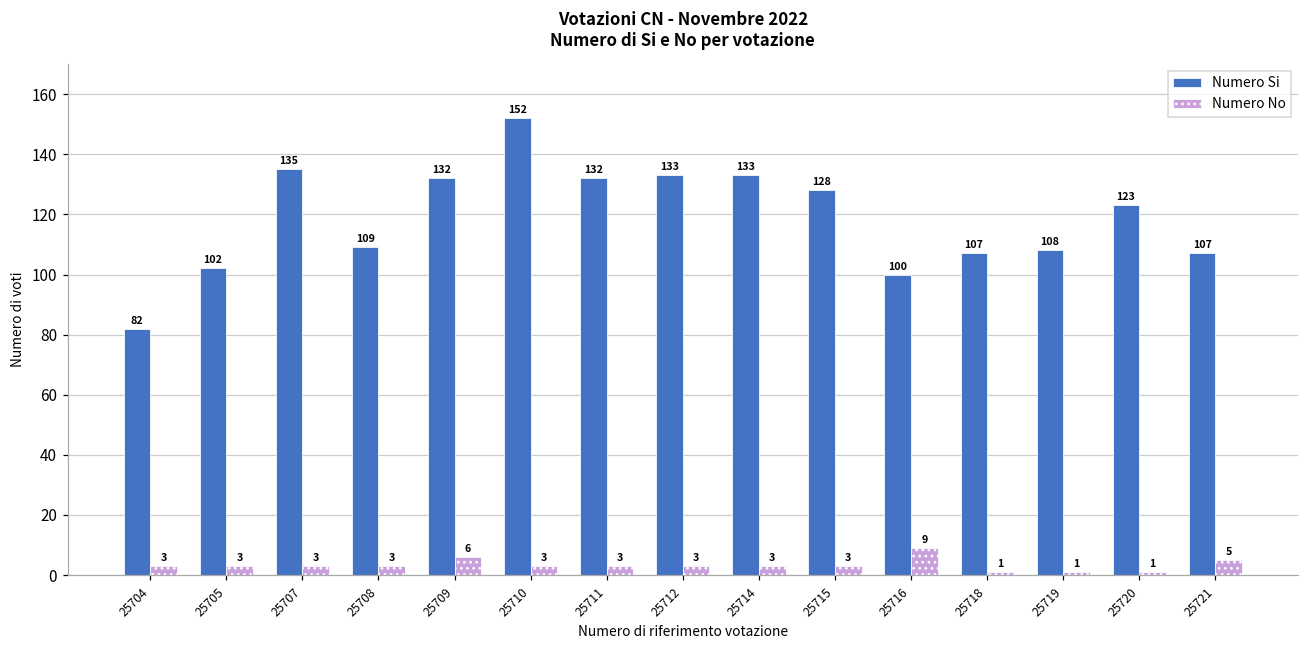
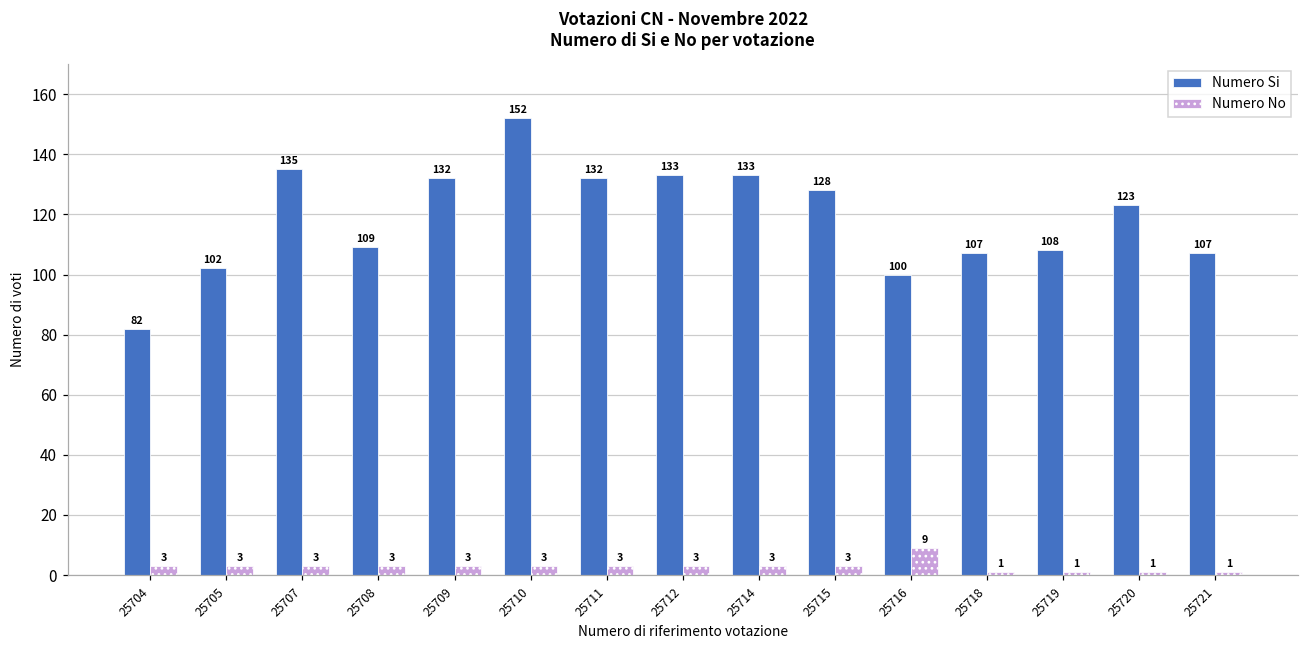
  {
    "Numero Si": {
      "25704": 82,
      "25705": 102,
      "25707": 135,
      "25708": 109,
      "25709": 132,
      "25710": 152,
      "25711": 132,
      "25712": 133,
      "25714": 133,
      "25715": 128,
      "25716": 100,
      "25718": 107,
      "25719": 108,
      "25720": 123,
      "25721": 107
    },
    "Numero No": {
      "25704": 3,
      "25705": 3,
      "25707": 3,
      "25708": 3,
-     "25709": 6,
+     "25709": 3,
      "25710": 3,
      "25711": 3,
      "25712": 3,
      "25714": 3,
      "25715": 3,
      "25716": 9,
      "25718": 1,
      "25719": 1,
      "25720": 1,
-     "25721": 5
+     "25721": 1
    }
  }
